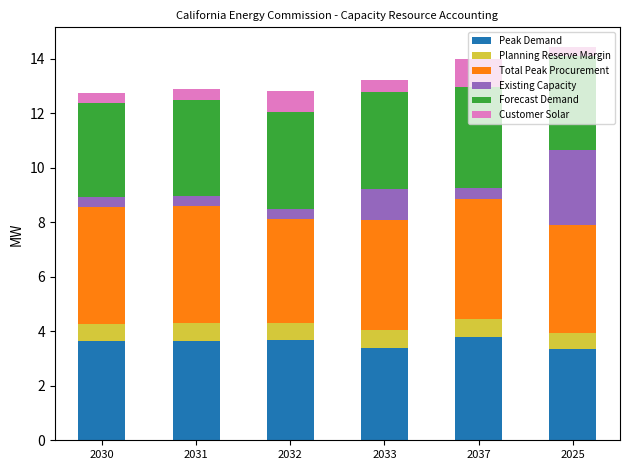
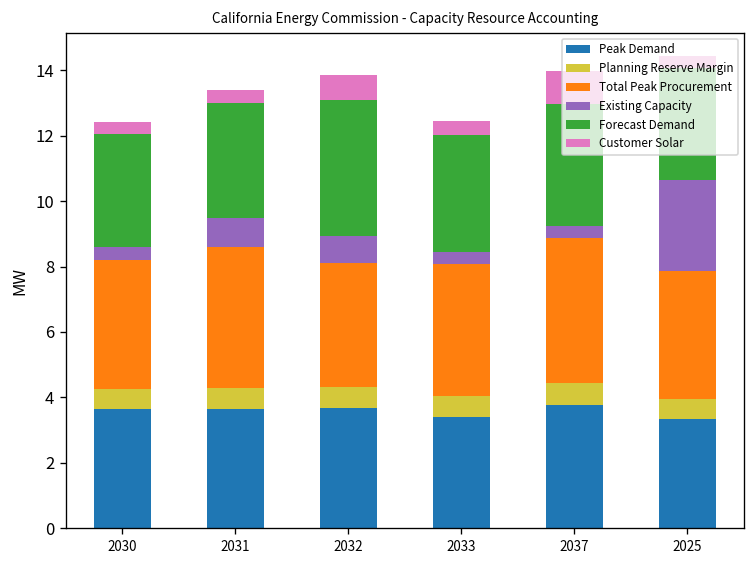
  {
    "Peak Demand": {
      "2030": 3.6,
      "2031": 3.7,
      "2032": 3.7,
      "2033": 3.4,
      "2037": 3.8,
      "2025": 3.4
    },
    "Planning Reserve Margin": {
      "2030": 0.6,
      "2031": 0.6,
      "2032": 0.6,
      "2033": 0.6,
      "2037": 0.7,
      "2025": 0.6
    },
    "Total Peak Procurement": {
-     "2030": 4.3,
+     "2030": 3.9,
      "2031": 4.3,
      "2032": 3.8,
      "2033": 4.0,
      "2037": 4.4,
      "2025": 3.9
    },
    "Existing Capacity": {
      "2030": 0.4,
-     "2031": 0.4,
-     "2032": 0.4,
-     "2033": 1.1,
+     "2031": 0.9,
+     "2032": 0.8,
+     "2033": 0.4,
      "2037": 0.4,
      "2025": 2.8
    },
    "Forecast Demand": {
      "2030": 3.5,
      "2031": 3.5,
-     "2032": 3.6,
+     "2032": 4.2,
      "2033": 3.6
    },
    "Customer Solar": {
      "2030": 0.4,
      "2031": 0.4,
      "2032": 0.8,
      "2033": 0.4
    }
  }
